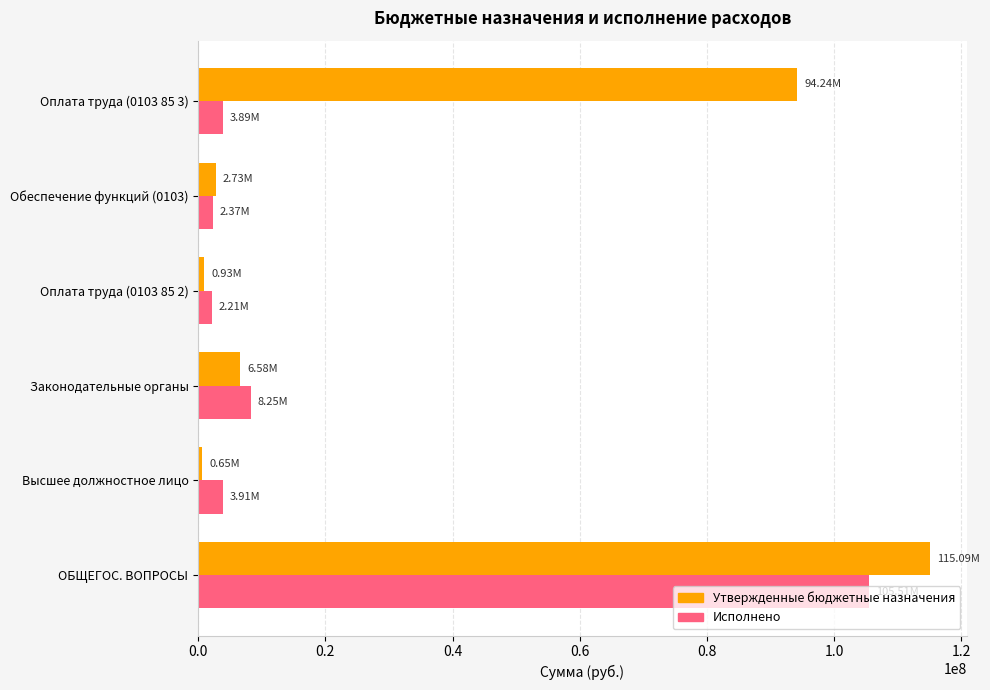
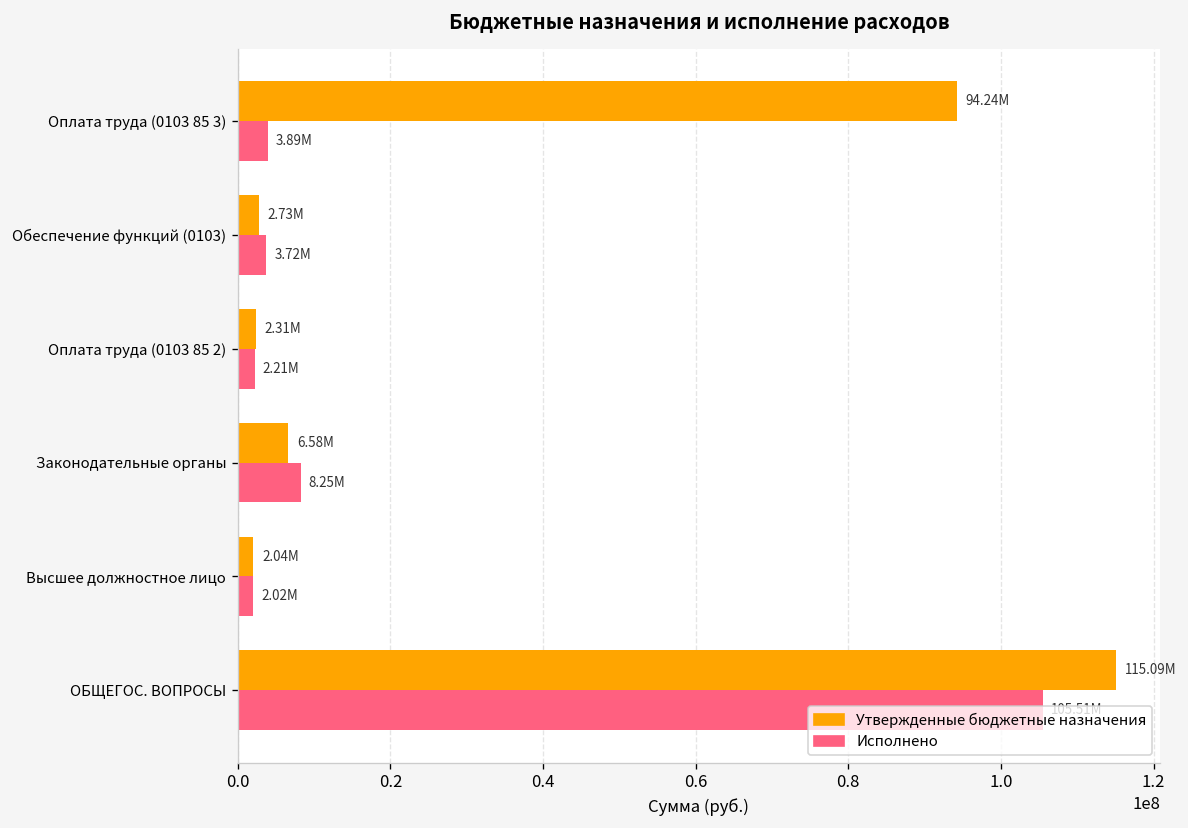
  {
    "Утвержденные бюджетные назначения": {
      "Оплата труда (0103 85 3)": "94.24M",
      "Обеспечение функций (0103)": "2.73M",
-     "Оплата труда (0103 85 2)": "0.93M",
+     "Оплата труда (0103 85 2)": "2.31M",
      "Законодательные органы": "6.58M",
-     "Высшее должностное лицо": "0.65M",
+     "Высшее должностное лицо": "2.04M",
      "ОБЩЕГОС. ВОПРОСЫ": "115.09M"
    },
    "Исполнено": {
      "Оплата труда (0103 85 3)": "3.89M",
-     "Обеспечение функций (0103)": "2.37M",
+     "Обеспечение функций (0103)": "3.72M",
      "Оплата труда (0103 85 2)": "2.21M",
      "Законодательные органы": "8.25M",
-     "Высшее должностное лицо": "3.91M"
+     "Высшее должностное лицо": "2.02M"
    }
  }
